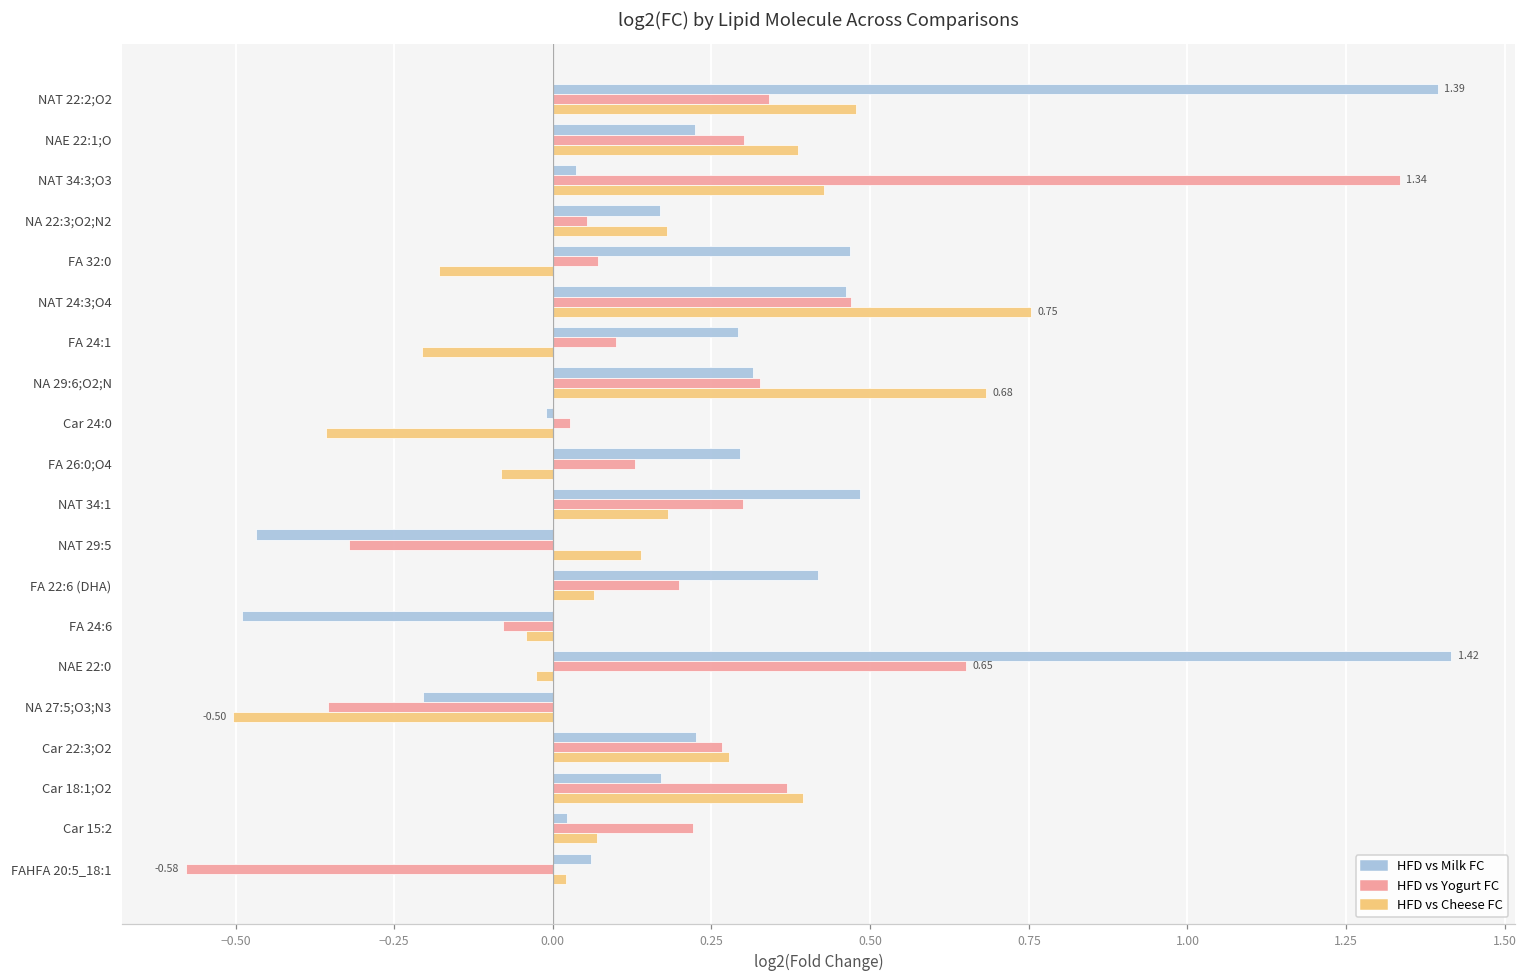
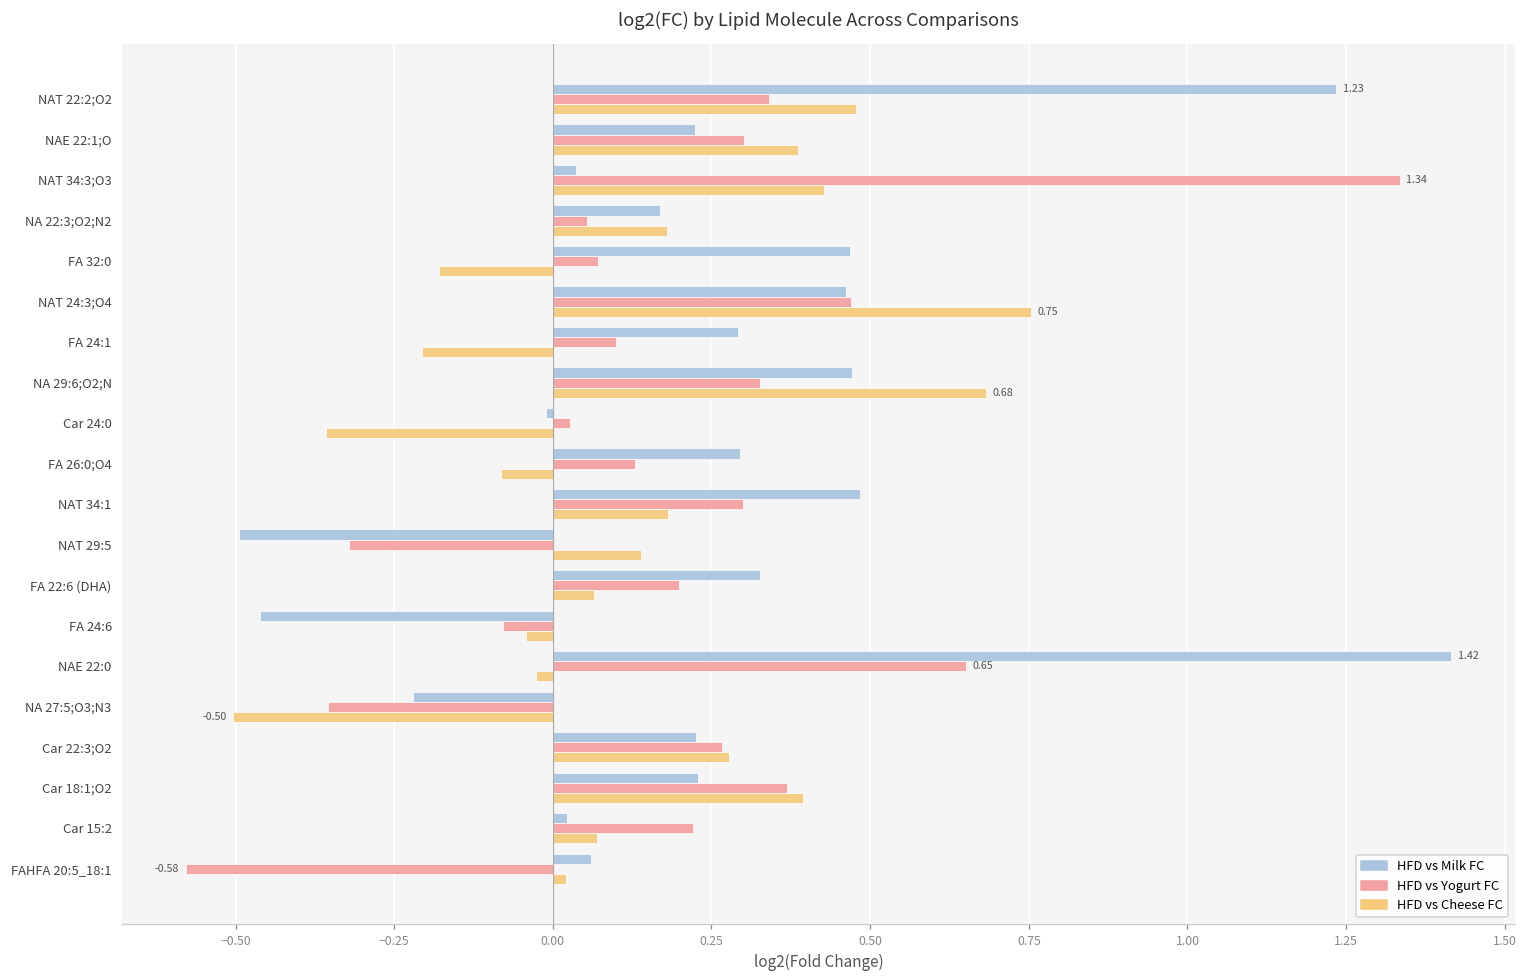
  {
    "HFD vs Milk FC": {
-     "NAT 22:2;O2": 1.39,
-     "NA 29:6;O2;N": 0.31,
-     "NAT 29:5": -0.47,
-     "FA 22:6 (DHA)": 0.42,
-     "FA 24:6": -0.49,
+     "NAT 22:2;O2": 1.23,
+     "NA 29:6;O2;N": 0.47,
+     "NAT 29:5": -0.49,
+     "FA 22:6 (DHA)": 0.33,
+     "FA 24:6": -0.46,
      "NAE 22:0": 1.42,
-     "NA 27:5;O3;N3": -0.20,
-     "Car 18:1;O2": 0.17
+     "NA 27:5;O3;N3": -0.22,
+     "Car 18:1;O2": 0.23
    }
  }
